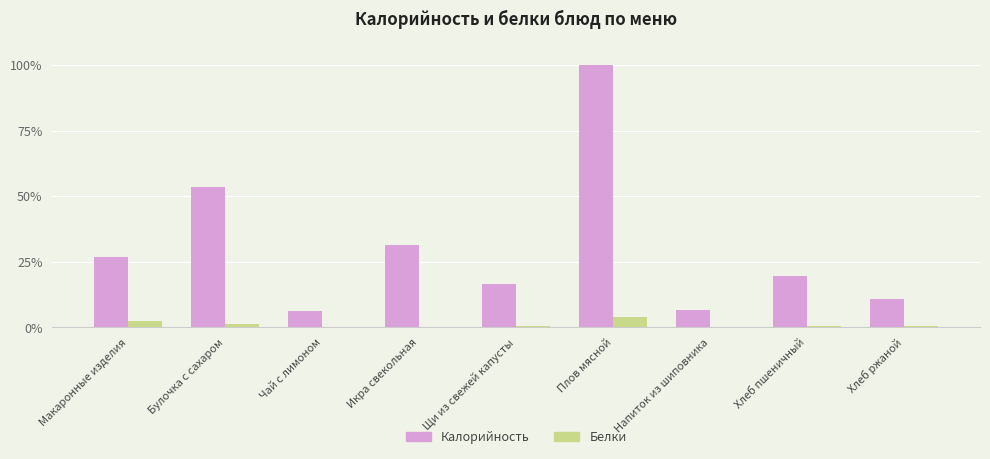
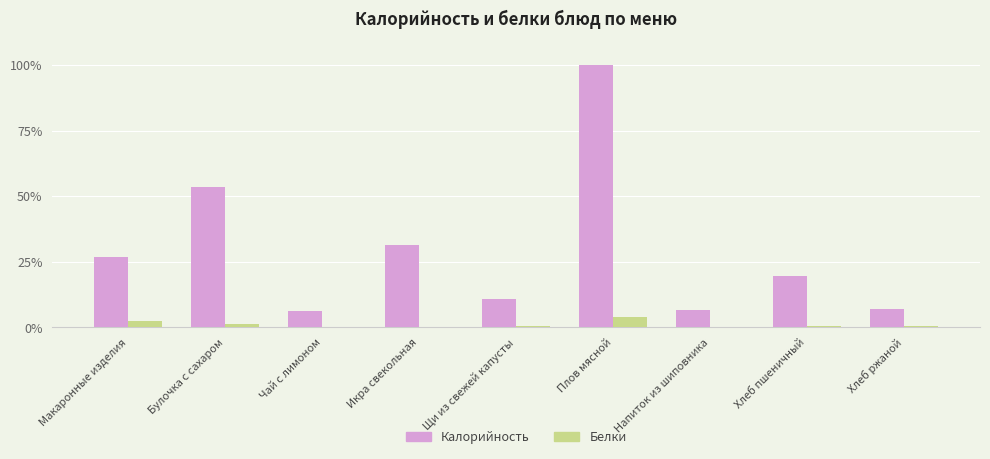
  {
    "Калорийность": {
      "Макаронные изделия": "27%",
      "Булочка с сахаром": "54%",
      "Чай с лимоном": "6%",
      "Икра свекольная": "31%",
-     "Щи из свежей капусты": "17%",
+     "Щи из свежей капусты": "11%",
      "Плов мясной": "100%",
      "Напиток из шиповника": "7%",
      "Хлеб пшеничный": "20%",
-     "Хлеб ржаной": "11%"
+     "Хлеб ржаной": "7%"
    },
    "Белки": {
      "Макаронные изделия": "2%",
      "Булочка с сахаром": "1%",
      "Плов мясной": "4%"
    }
  }
